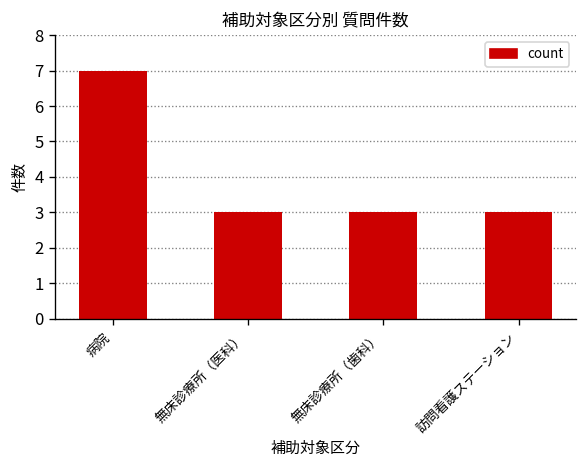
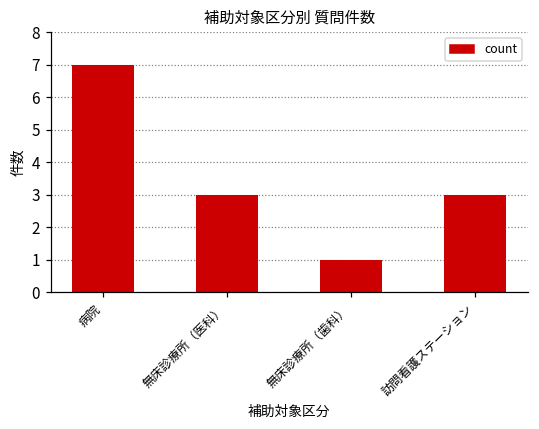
  {
    "病院": 7,
    "無床診療所（医科）": 3,
-   "無床診療所（歯科）": 3,
+   "無床診療所（歯科）": 1,
    "訪問看護ステーション": 3
  }
